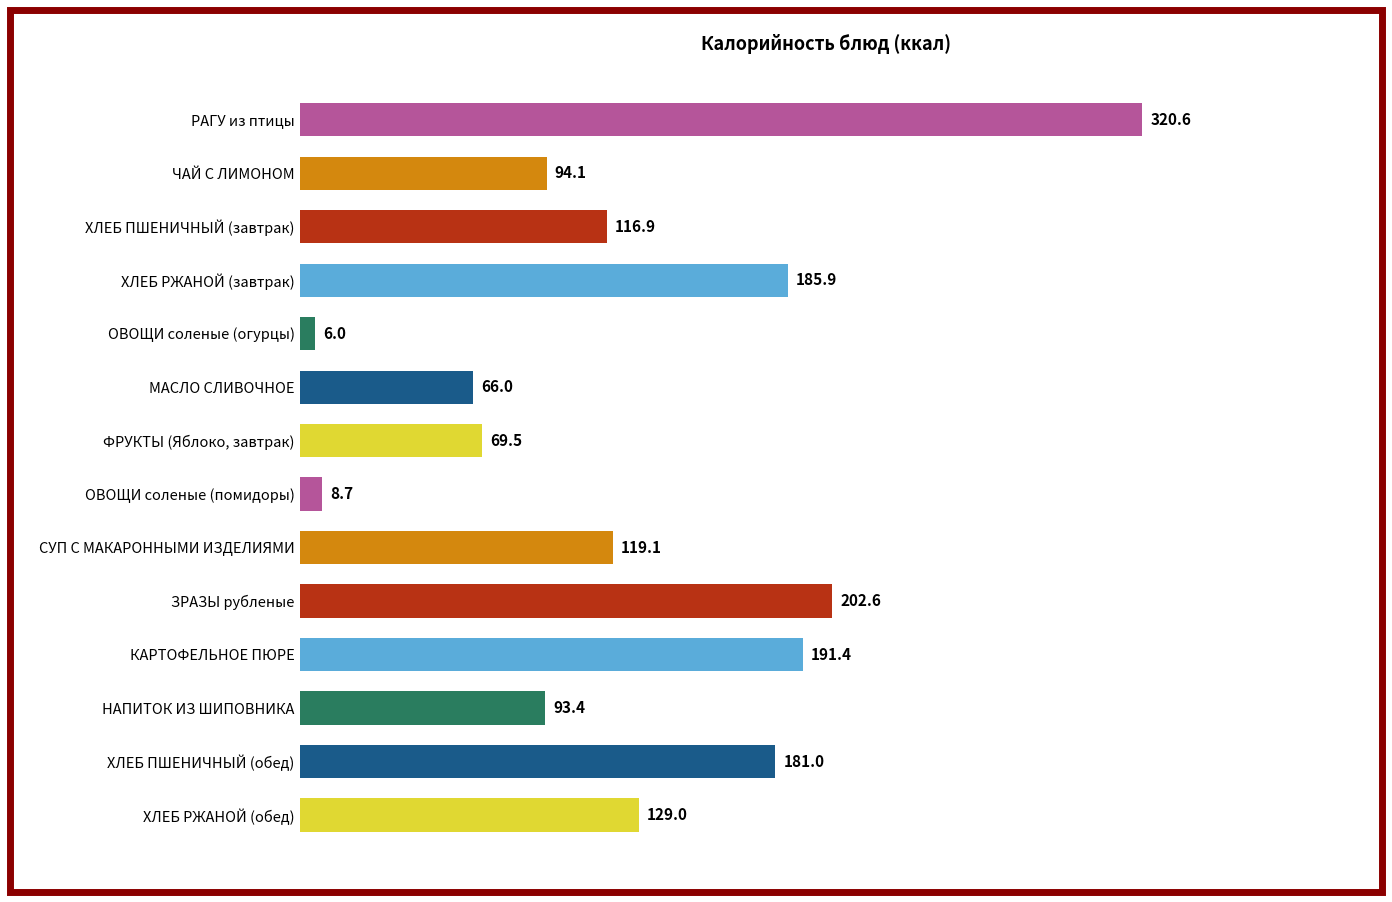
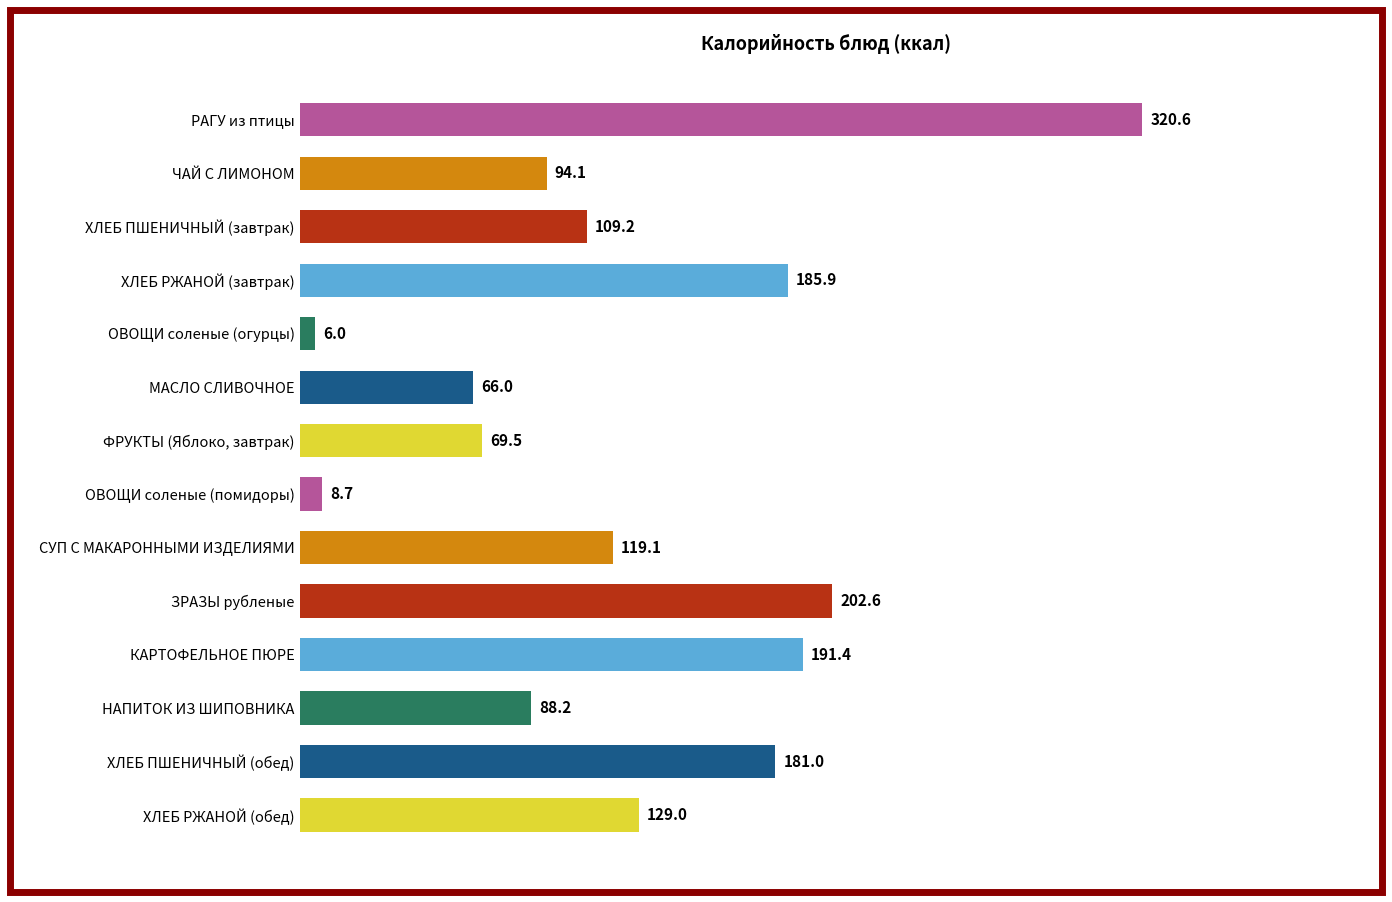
  {
    "РАГУ из птицы": 320.6,
    "ЧАЙ С ЛИМОНОМ": 94.1,
-   "ХЛЕБ ПШЕНИЧНЫЙ (завтрак)": 116.9,
+   "ХЛЕБ ПШЕНИЧНЫЙ (завтрак)": 109.2,
    "ХЛЕБ РЖАНОЙ (завтрак)": 185.9,
    "ОВОЩИ соленые (огурцы)": 6.0,
    "МАСЛО СЛИВОЧНОЕ": 66.0,
    "ФРУКТЫ (Яблоко, завтрак)": 69.5,
    "ОВОЩИ соленые (помидоры)": 8.7,
    "СУП С МАКАРОННЫМИ ИЗДЕЛИЯМИ": 119.1,
    "ЗРАЗЫ рубленые": 202.6,
    "КАРТОФЕЛЬНОЕ ПЮРЕ": 191.4,
-   "НАПИТОК ИЗ ШИПОВНИКА": 93.4,
+   "НАПИТОК ИЗ ШИПОВНИКА": 88.2,
    "ХЛЕБ ПШЕНИЧНЫЙ (обед)": 181.0,
    "ХЛЕБ РЖАНОЙ (обед)": 129.0
  }
